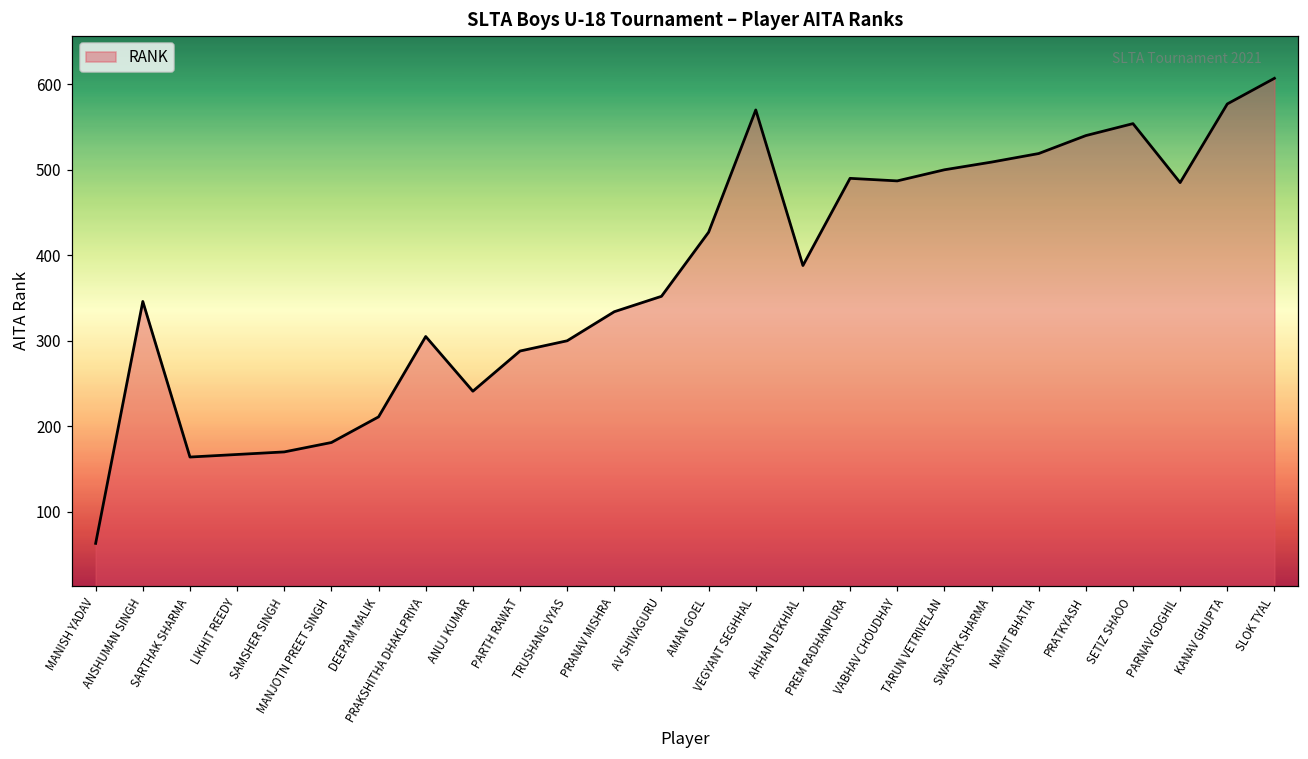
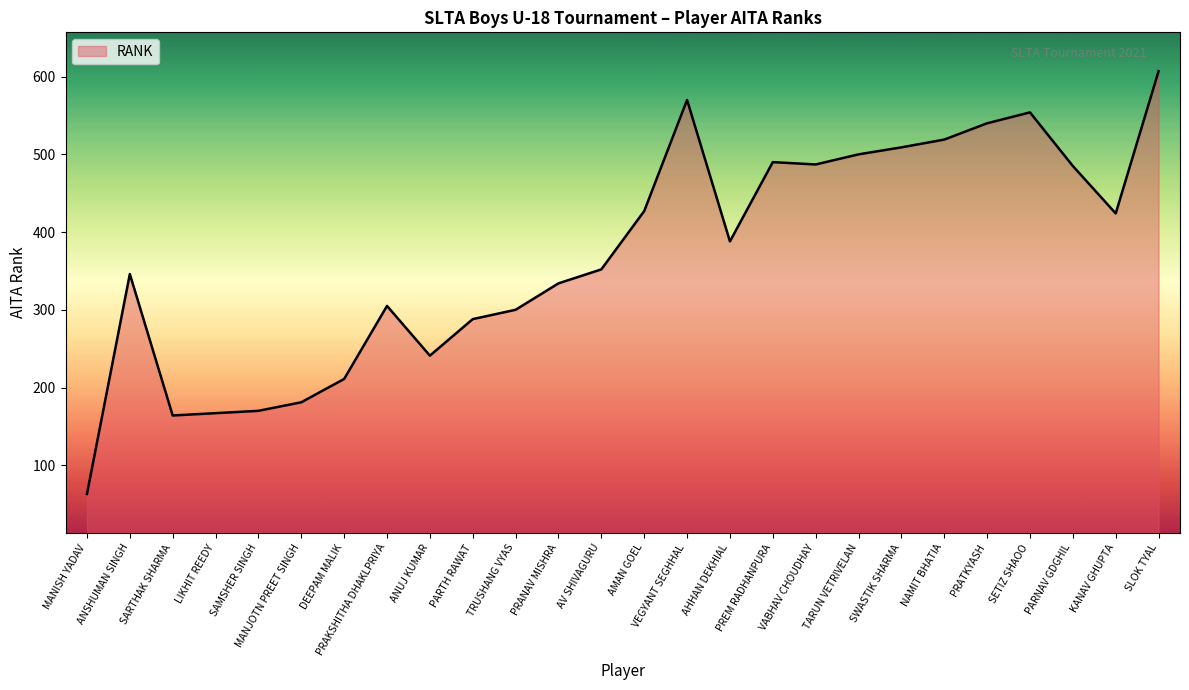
  {
    "MANISH YADAV": 60,
    "ANSHUMAN SINGH": 350,
    "SARTHAK SHARMA": 160,
    "LIKHIT REEDY": 170,
    "SAMSHER SINGH": 170,
    "MANJOTN PREET SINGH": 180,
    "DEEPAM MALIK": 210,
    "PRAKSHITHA DHAKLPRIYA": 310,
    "ANUJ KUMAR": 240,
    "PARTH RAWAT": 290,
    "TRUSHANG VYAS": 300,
    "PRANAV MISHRA": 330,
    "AV SHIVAGURU": 350,
    "AMAN GOEL": 430,
    "VEGYANT SEGHHAL": 570,
    "AHHAN DEKHIAL": 390,
    "PREM RADHANPURA": 490,
    "VABHAV CHOUDHAY": 490,
    "TARUN VETRIVELAN": 500,
    "SWASTIK SHARMA": 510,
    "NAMIT BHATIA": 520,
    "PRATKYASH": 540,
    "SETIZ SHAOO": 550,
    "PARNAV GDGHIL": 490,
-   "KANAV GHUPTA": 580
+   "KANAV GHUPTA": 420
  }
